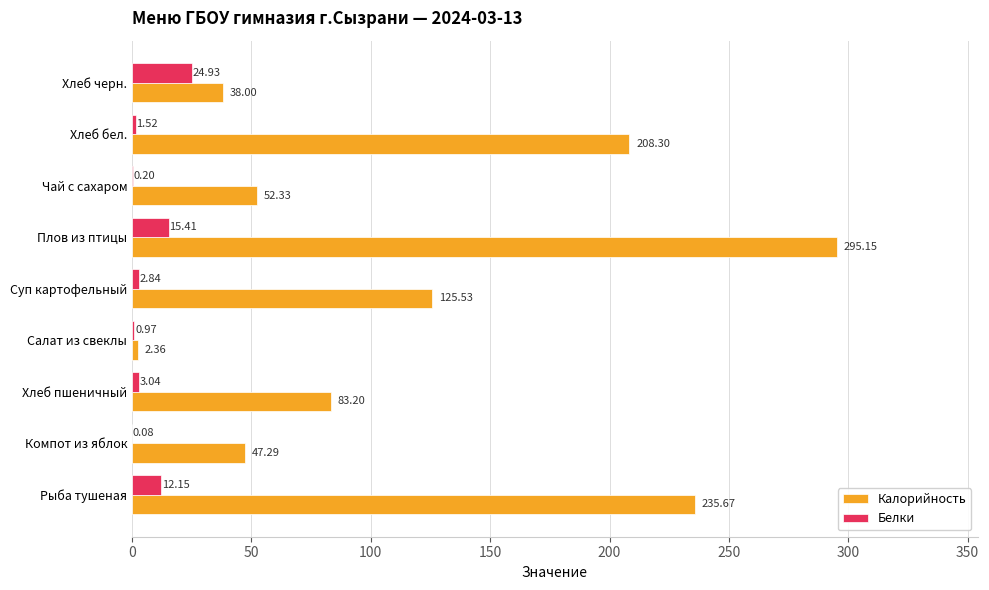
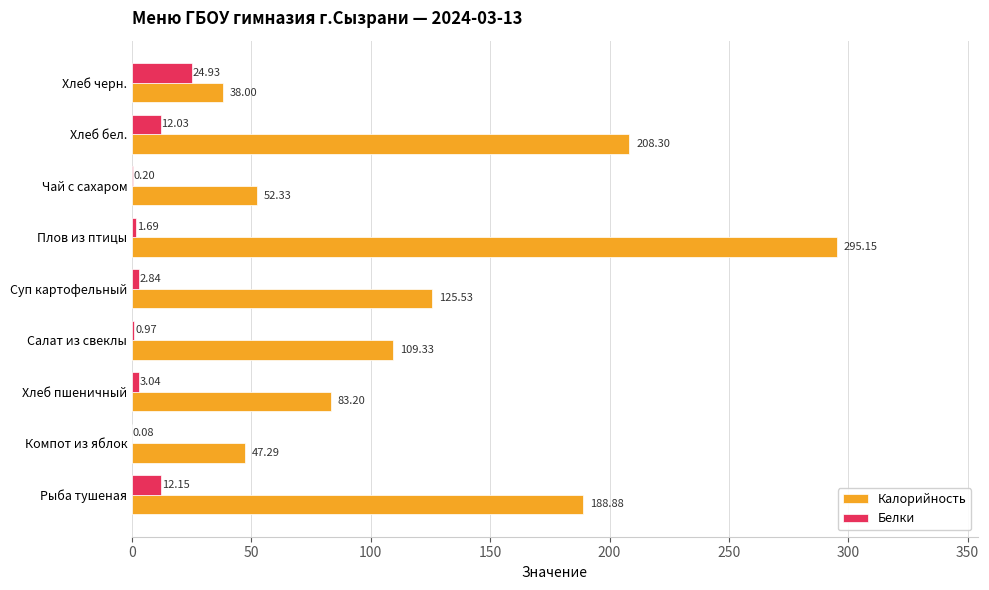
  {
    "Калорийность": {
      "Хлеб черн.": 38.00,
      "Хлеб бел.": 208.30,
      "Чай с сахаром": 52.33,
      "Плов из птицы": 295.15,
      "Суп картофельный": 125.53,
-     "Салат из свеклы": 2.36,
+     "Салат из свеклы": 109.33,
      "Хлеб пшеничный": 83.20,
      "Компот из яблок": 47.29,
-     "Рыба тушеная": 235.67
+     "Рыба тушеная": 188.88
    },
    "Белки": {
      "Хлеб черн.": 24.93,
-     "Хлеб бел.": 1.52,
+     "Хлеб бел.": 12.03,
      "Чай с сахаром": 0.20,
-     "Плов из птицы": 15.41,
+     "Плов из птицы": 1.69,
      "Суп картофельный": 2.84,
      "Салат из свеклы": 0.97,
      "Хлеб пшеничный": 3.04,
      "Компот из яблок": 0.08,
      "Рыба тушеная": 12.15
    }
  }
